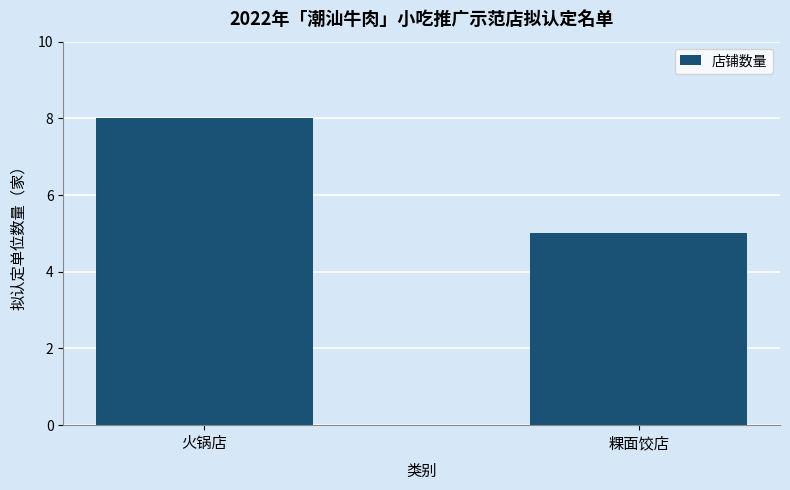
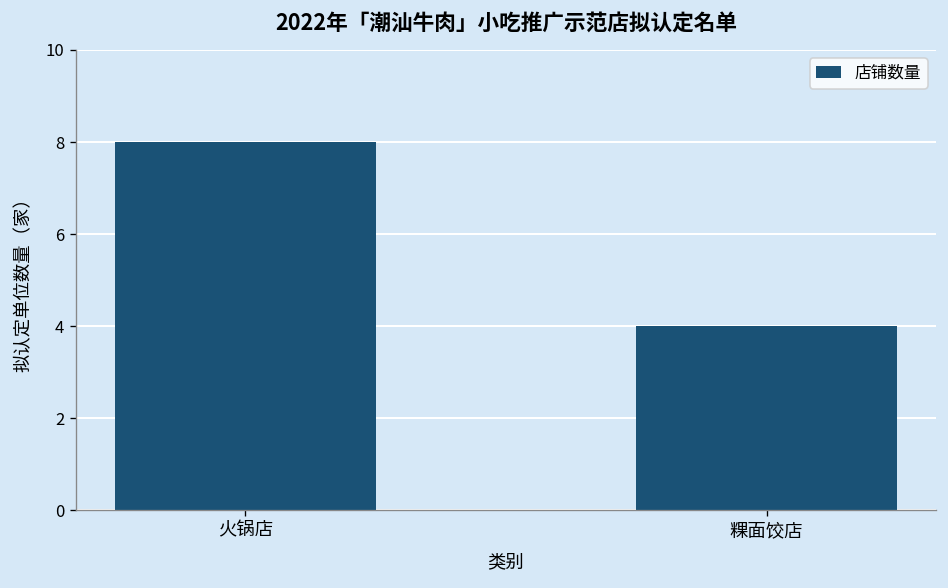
  {
    "火锅店": 8,
-   "粿面饺店": 5
+   "粿面饺店": 4
  }
